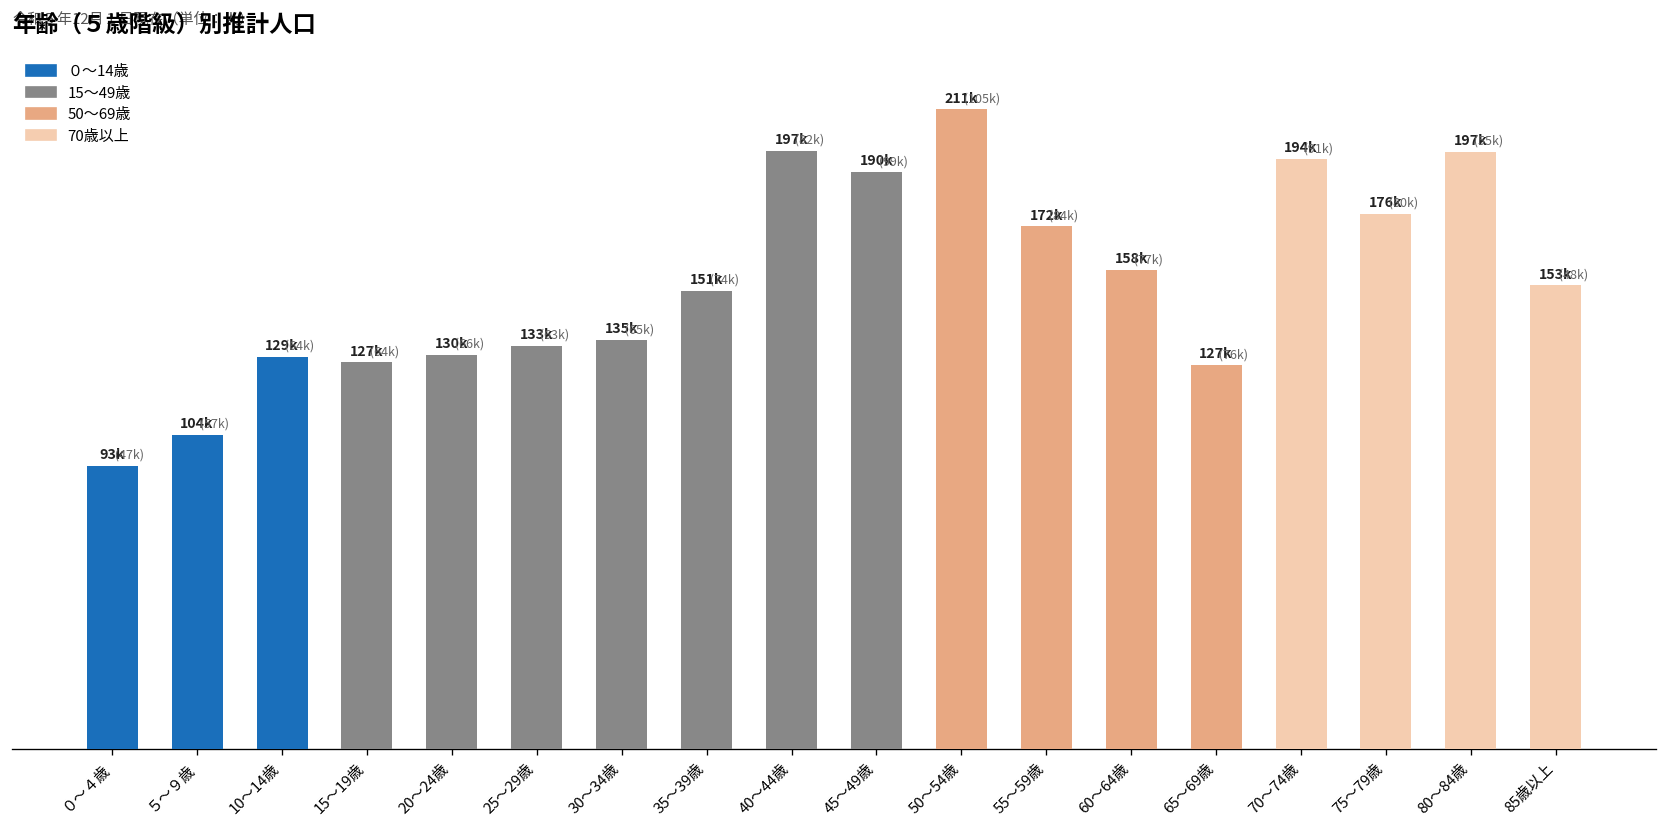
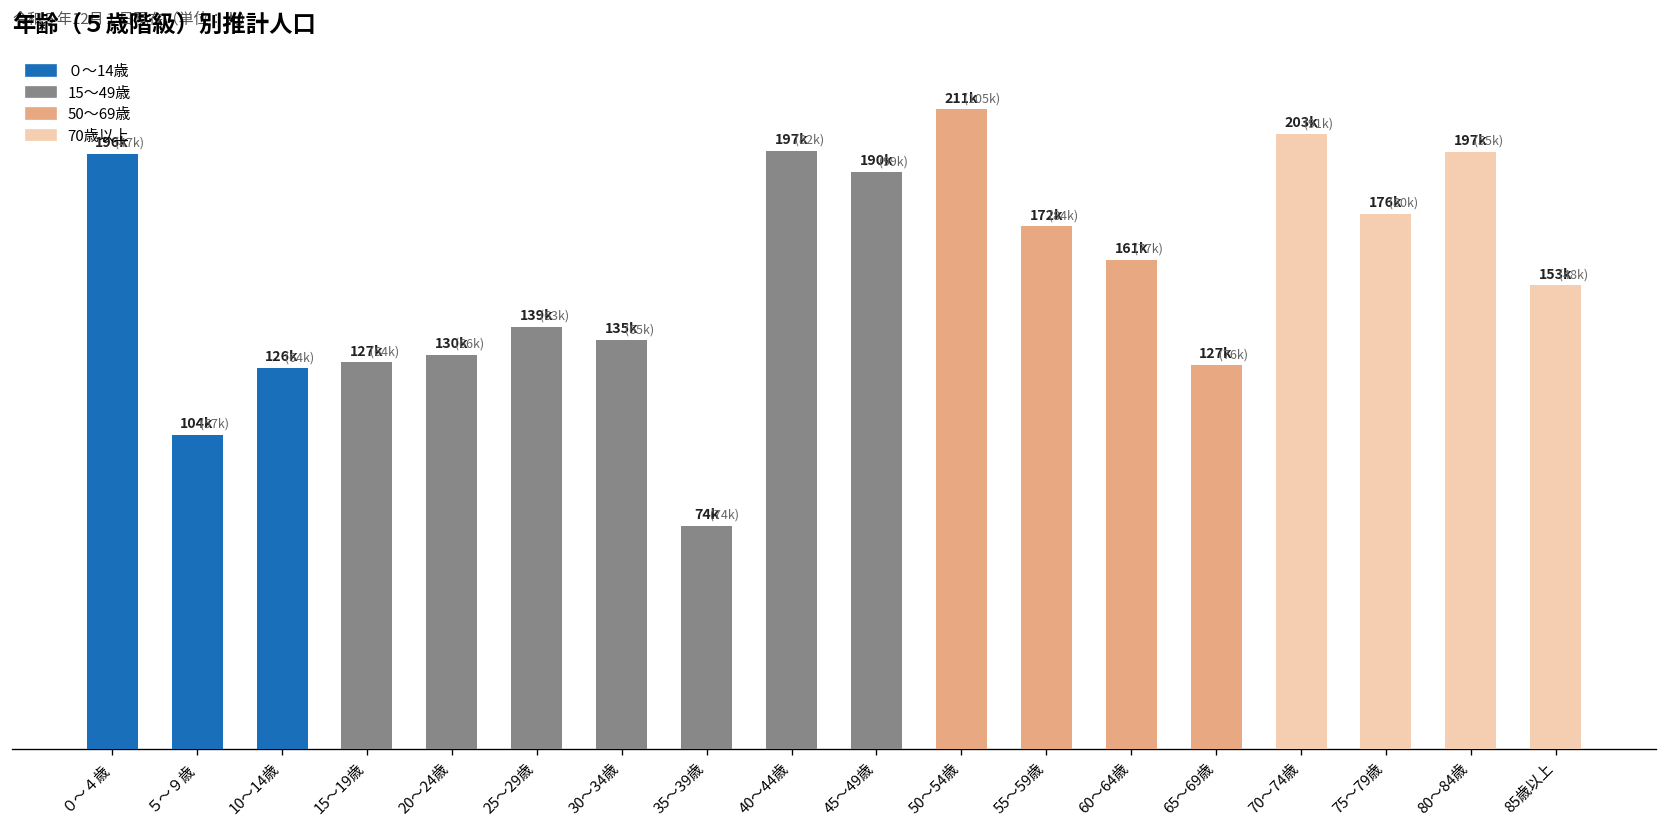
  {
-   "０～４歳": "93k",
-   "10～14歳": "129k",
-   "25～29歳": "133k",
-   "35～39歳": "151k",
-   "60～64歳": "158k",
-   "70～74歳": "194k"
+   "０～４歳": "196k",
+   "10～14歳": "126k",
+   "25～29歳": "139k",
+   "35～39歳": "74k",
+   "60～64歳": "161k",
+   "70～74歳": "203k"
  }
